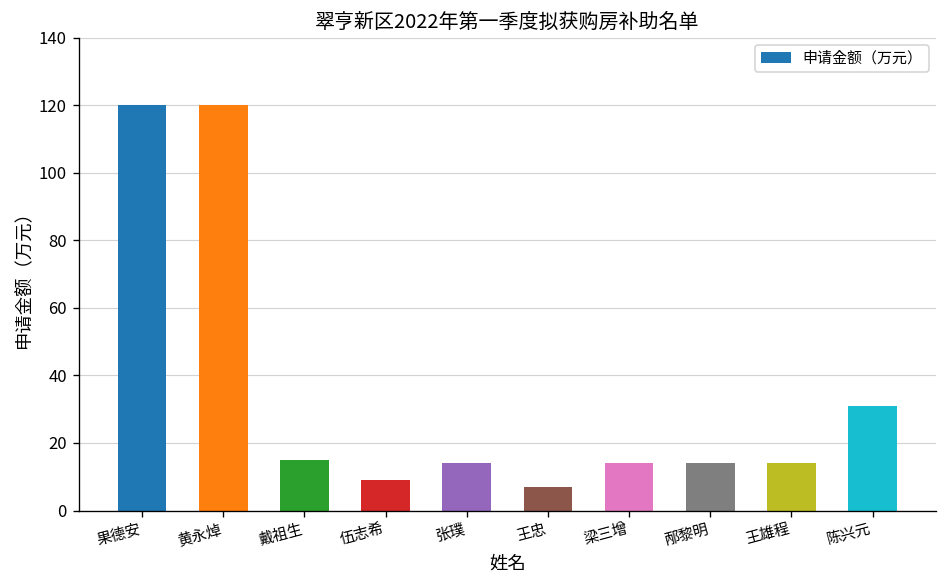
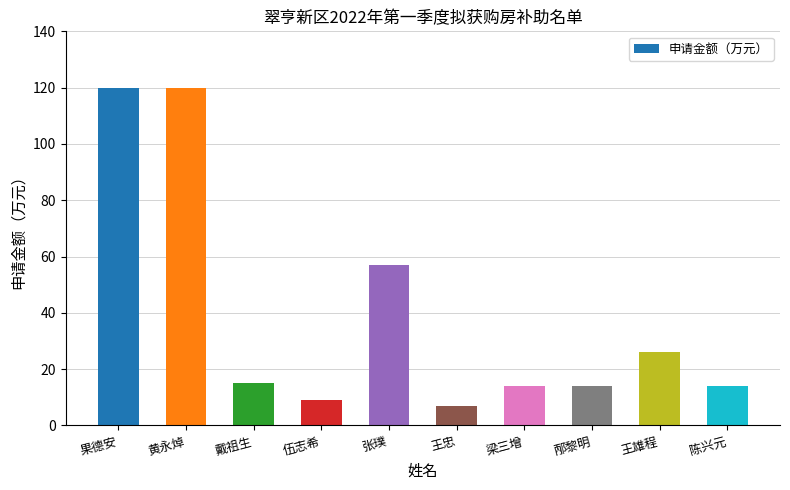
  {
    "果德安": 120,
    "黄永焯": 120,
    "戴祖生": 15,
    "伍志希": 9,
-   "张璞": 14,
+   "张璞": 57,
    "王忠": 7,
    "梁三增": 14,
    "邴黎明": 14,
-   "王雄程": 14,
-   "陈兴元": 31
+   "王雄程": 26,
+   "陈兴元": 14
  }
